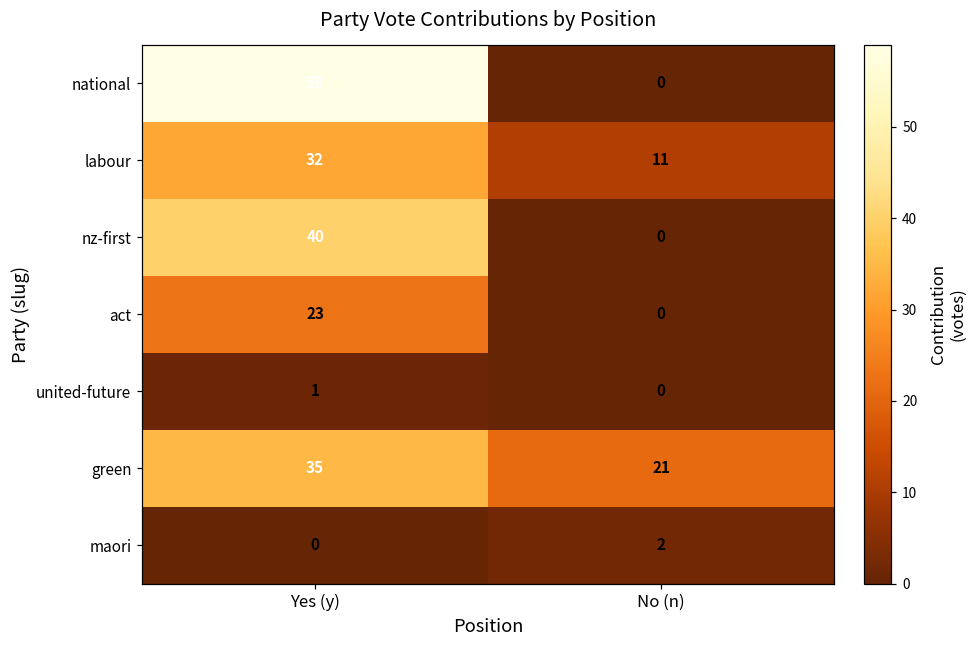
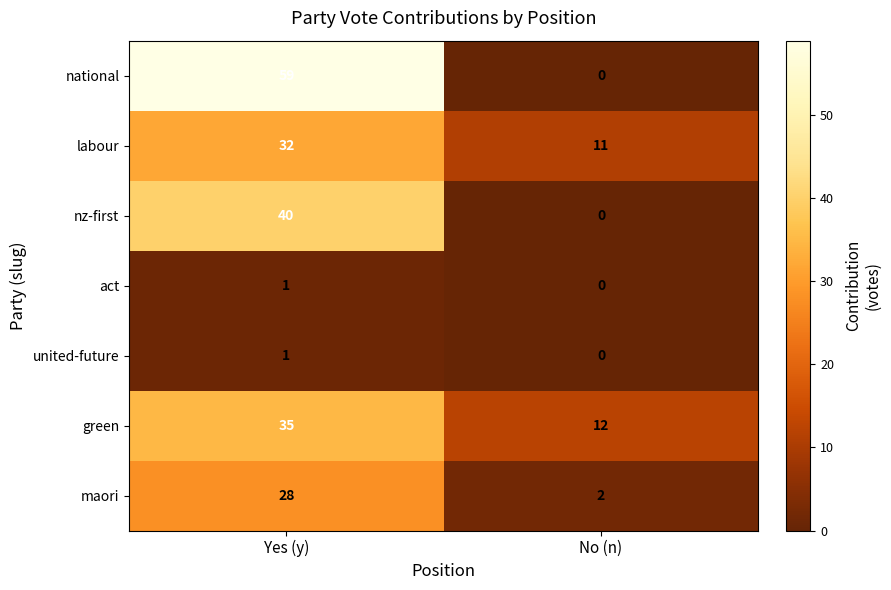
  {
    "national": {
      "No (n)": 0
    },
    "labour": {
      "Yes (y)": 32,
      "No (n)": 11
    },
    "nz-first": {
      "Yes (y)": 40,
      "No (n)": 0
    },
    "act": {
-     "Yes (y)": 23,
+     "Yes (y)": 1,
      "No (n)": 0
    },
    "united-future": {
      "Yes (y)": 1,
      "No (n)": 0
    },
    "green": {
      "Yes (y)": 35,
-     "No (n)": 21
+     "No (n)": 12
    },
    "maori": {
-     "Yes (y)": 0,
+     "Yes (y)": 28,
      "No (n)": 2
    }
  }
